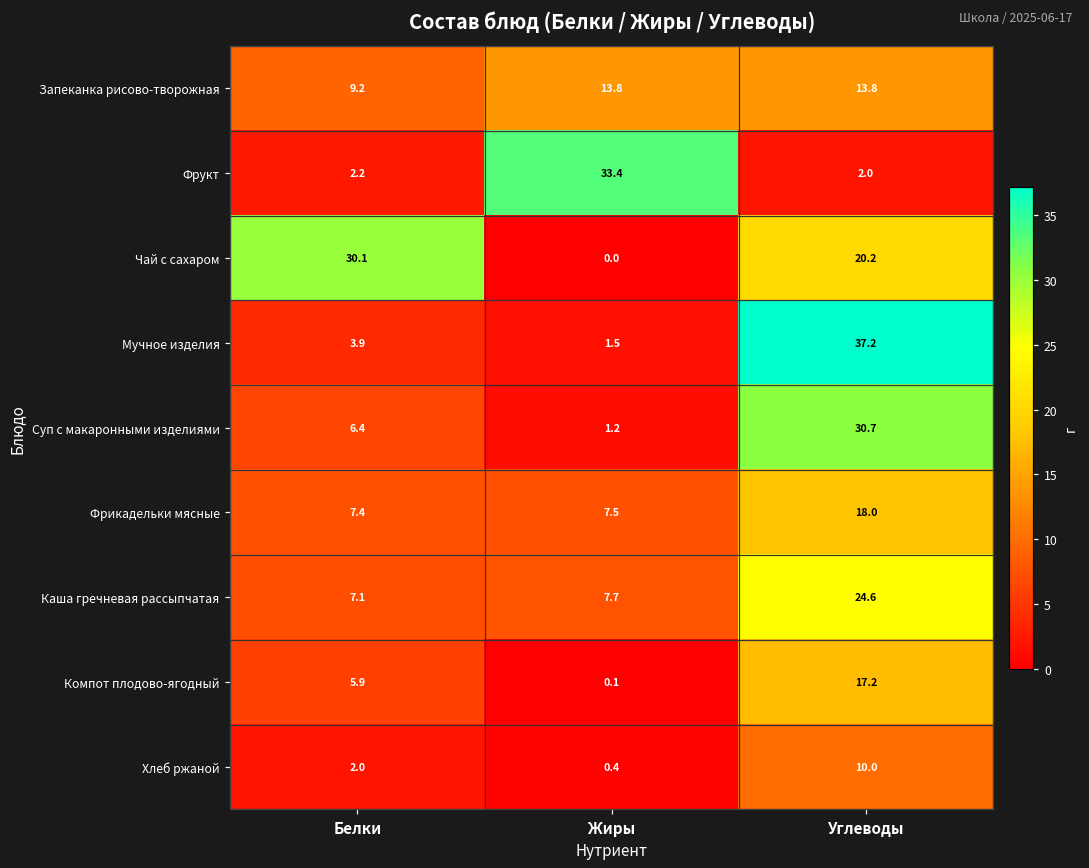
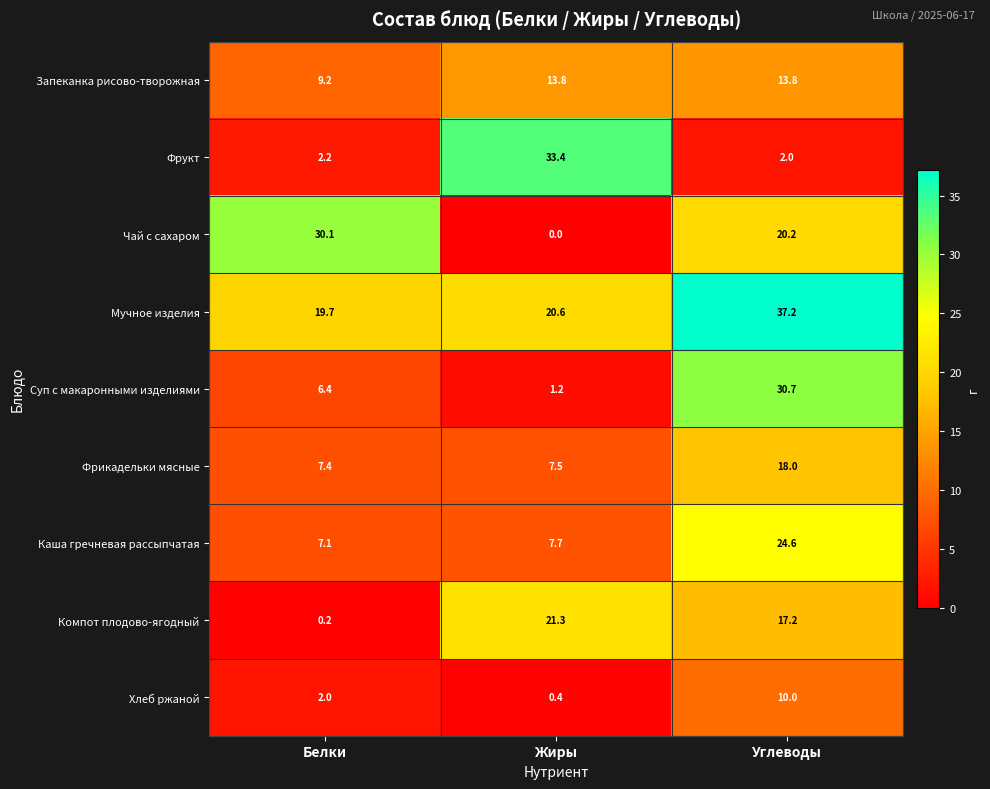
  {
    "Запеканка рисово-творожная": {
      "Белки": 9.2,
      "Жиры": 13.8,
      "Углеводы": 13.8
    },
    "Фрукт": {
      "Белки": 2.2,
      "Жиры": 33.4,
      "Углеводы": 2.0
    },
    "Чай с сахаром": {
      "Белки": 30.1,
      "Жиры": 0.0,
      "Углеводы": 20.2
    },
    "Мучное изделия": {
-     "Белки": 3.9,
-     "Жиры": 1.5,
+     "Белки": 19.7,
+     "Жиры": 20.6,
      "Углеводы": 37.2
    },
    "Суп с макаронными изделиями": {
      "Белки": 6.4,
      "Жиры": 1.2,
      "Углеводы": 30.7
    },
    "Фрикадельки мясные": {
      "Белки": 7.4,
      "Жиры": 7.5,
      "Углеводы": 18.0
    },
    "Каша гречневая рассыпчатая": {
      "Белки": 7.1,
      "Жиры": 7.7,
      "Углеводы": 24.6
    },
    "Компот плодово-ягодный": {
-     "Белки": 5.9,
-     "Жиры": 0.1,
+     "Белки": 0.2,
+     "Жиры": 21.3,
      "Углеводы": 17.2
    },
    "Хлеб ржаной": {
      "Белки": 2.0,
      "Жиры": 0.4,
      "Углеводы": 10.0
    }
  }
